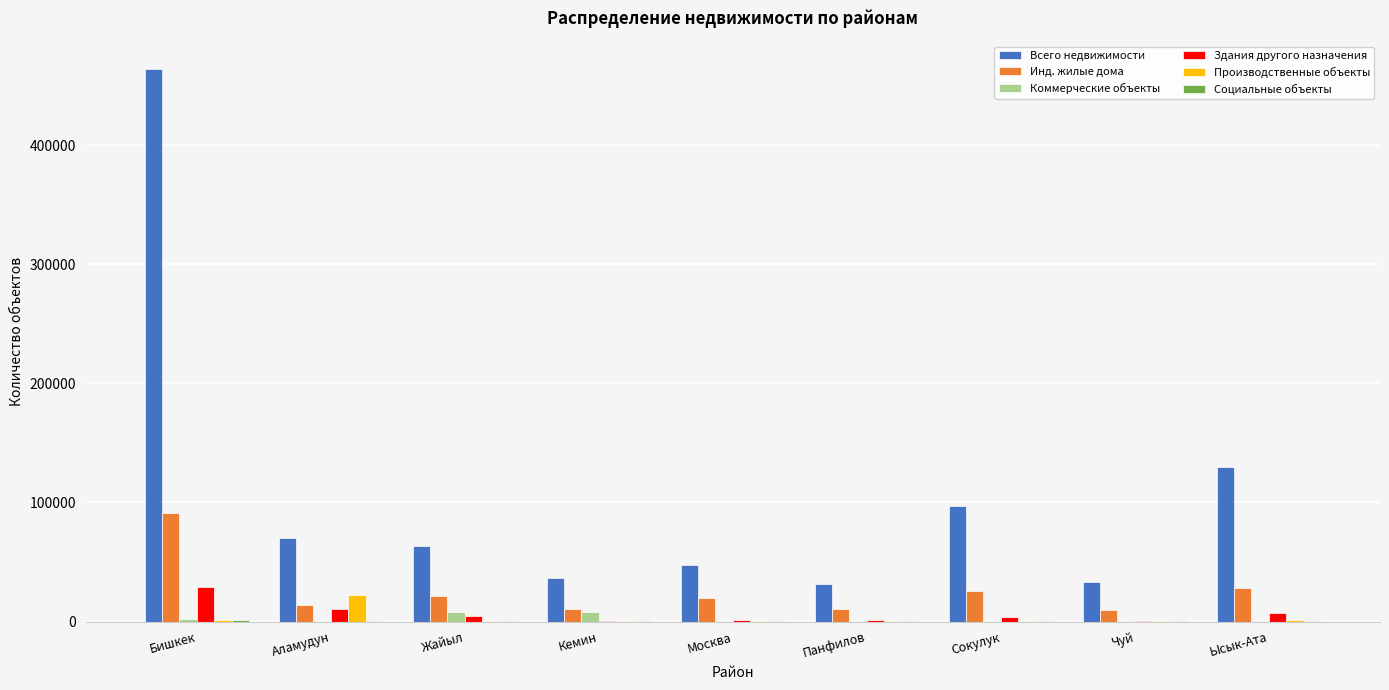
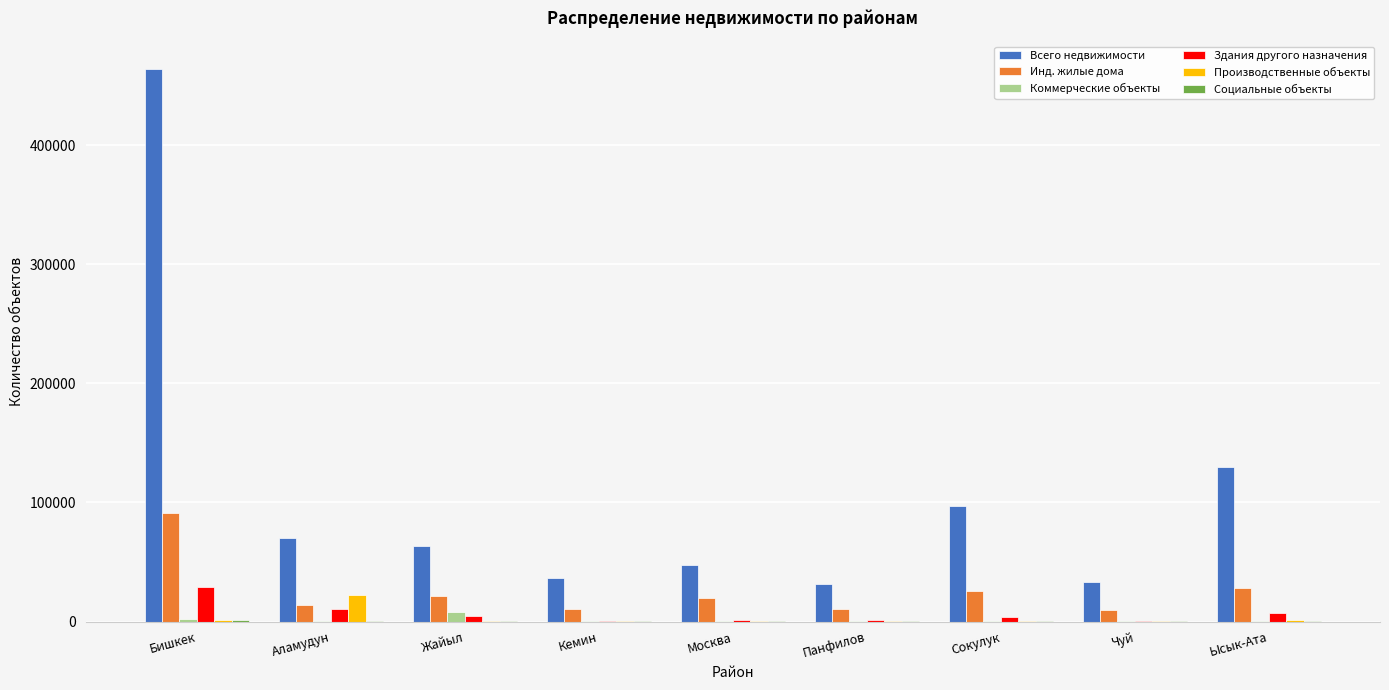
  {
    "Всего недвижимости": {
      "Бишкек": 464000,
      "Аламудун": 70000,
      "Жайыл": 64000,
      "Кемин": 36000,
      "Москва": 47000,
      "Панфилов": 31000,
      "Сокулук": 97000,
      "Чуй": 33000,
      "Ысык-Ата": 130000
    },
    "Инд. жилые дома": {
      "Бишкек": 91000,
      "Аламудун": 14000,
      "Жайыл": 22000,
      "Кемин": 11000,
      "Москва": 20000,
      "Панфилов": 10000,
      "Сокулук": 26000,
      "Чуй": 10000,
      "Ысык-Ата": 28000
    },
    "Коммерческие объекты": {
      "Бишкек": 2000,
      "Жайыл": 8000,
-     "Кемин": 8000
+     "Кемин": 0
    },
    "Здания другого назначения": {
      "Бишкек": 29000,
      "Аламудун": 10000,
      "Жайыл": 4000,
      "Сокулук": 4000,
      "Ысык-Ата": 8000
    },
    "Производственные объекты": {
      "Аламудун": 22000
    }
  }
